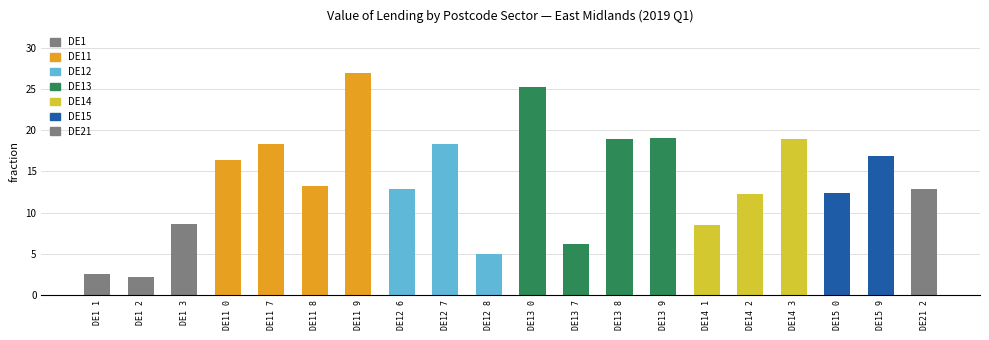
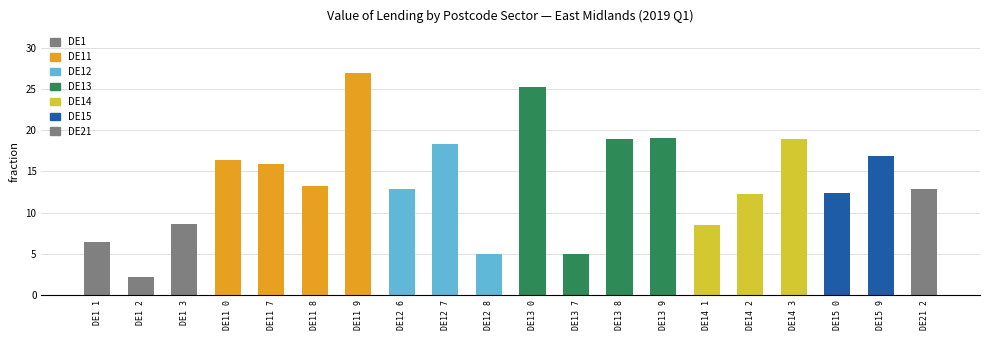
  {
-   "DE1 1": 3,
+   "DE1 1": 6,
    "DE1 2": 2,
    "DE1 3": 9,
    "DE11 0": 16,
-   "DE11 7": 18,
+   "DE11 7": 16,
    "DE11 8": 13,
    "DE11 9": 27,
    "DE12 6": 13,
    "DE12 7": 18,
    "DE12 8": 5,
    "DE13 0": 25,
-   "DE13 7": 6,
+   "DE13 7": 5,
    "DE13 8": 19,
    "DE13 9": 19,
    "DE14 1": 8,
    "DE14 2": 12,
    "DE14 3": 19,
    "DE15 0": 12,
    "DE15 9": 17,
    "DE21 2": 13
  }
